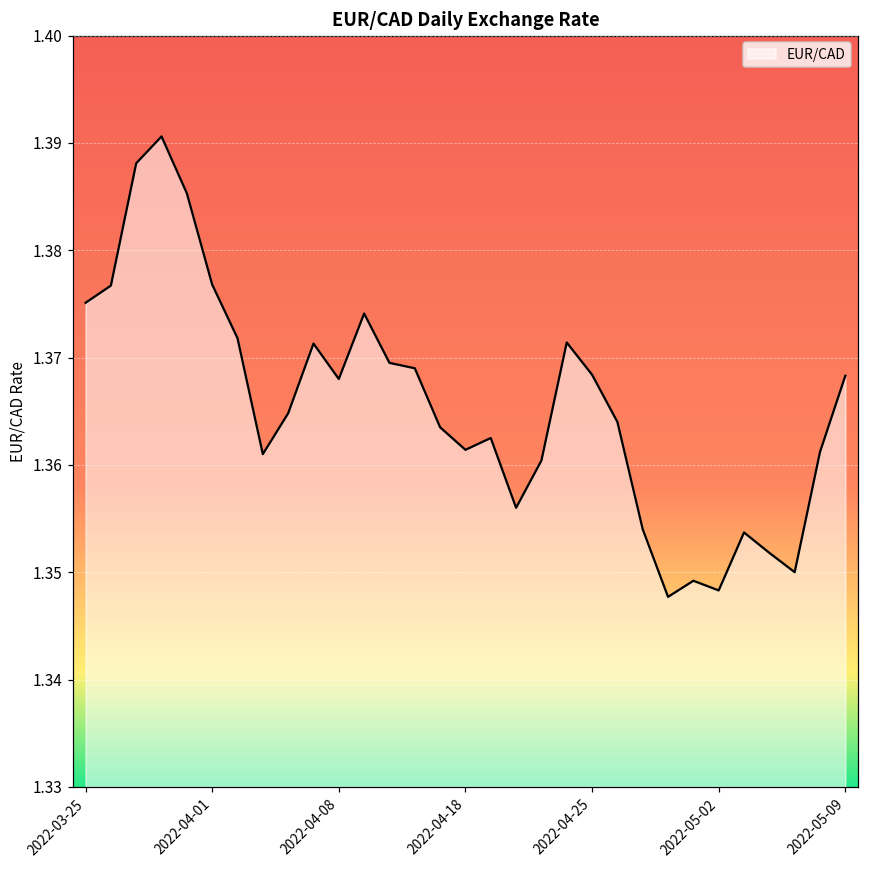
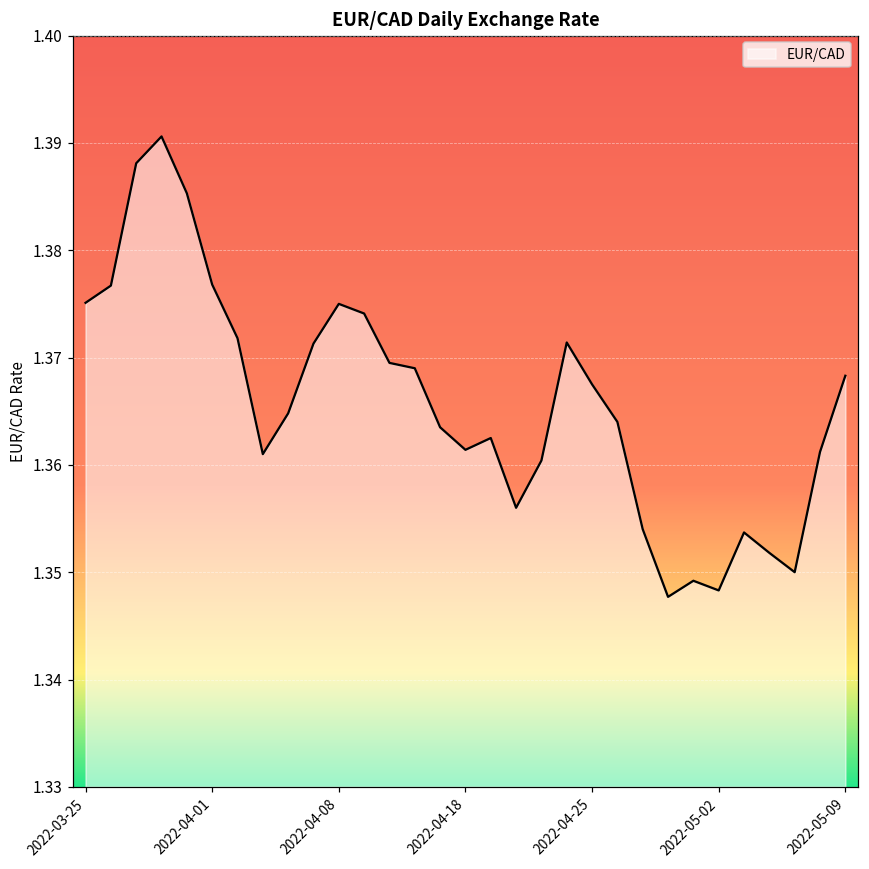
  {
    "2022-03-25": 1.375,
    "2022-04-01": 1.377,
-   "2022-04-08": 1.368,
+   "2022-04-08": 1.375,
    "2022-04-18": 1.361,
-   "2022-04-25": 1.3684,
+   "2022-04-25": 1.3675,
    "2022-05-02": 1.348,
    "2022-05-09": 1.368
  }
